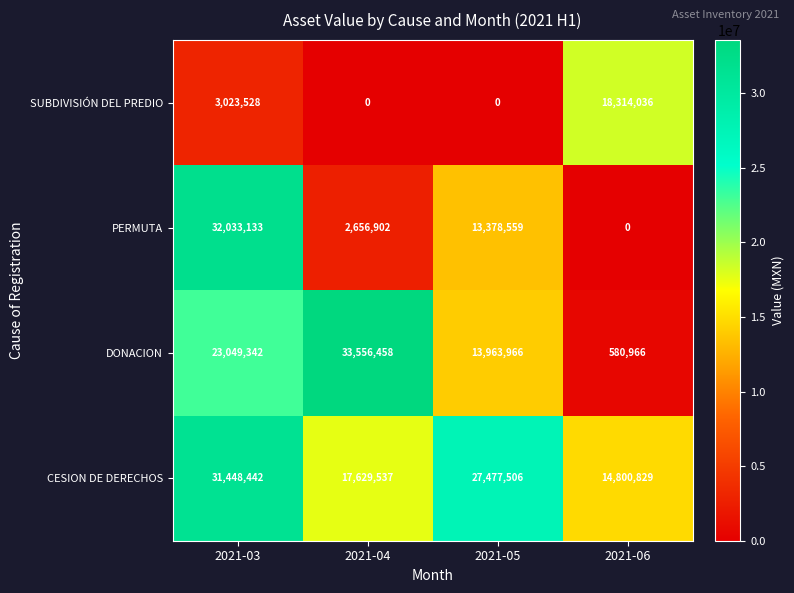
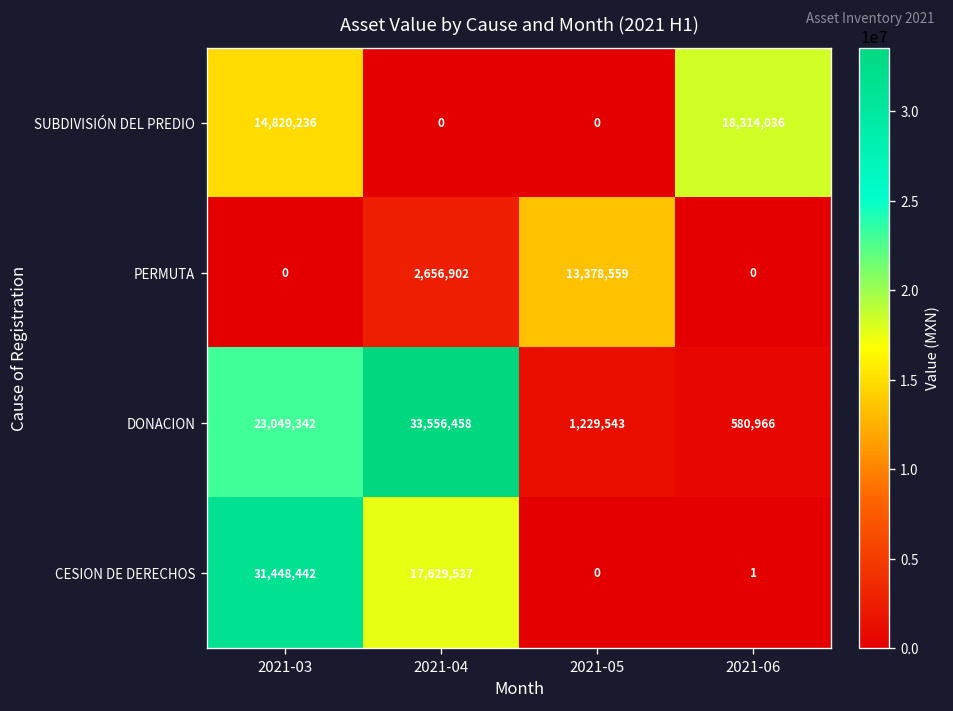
  {
    "SUBDIVISIÓN DEL PREDIO": {
-     "2021-03": "3,023,528",
+     "2021-03": "14,820,236",
      "2021-04": "0",
      "2021-05": "0",
      "2021-06": "18,314,036"
    },
    "PERMUTA": {
-     "2021-03": "32,033,133",
+     "2021-03": "0",
      "2021-04": "2,656,902",
      "2021-05": "13,378,559",
      "2021-06": "0"
    },
    "DONACION": {
      "2021-03": "23,049,342",
      "2021-04": "33,556,458",
-     "2021-05": "13,963,966",
+     "2021-05": "1,229,543",
      "2021-06": "580,966"
    },
    "CESION DE DERECHOS": {
      "2021-03": "31,448,442",
      "2021-04": "17,629,537",
-     "2021-05": "27,477,506",
-     "2021-06": "14,800,829"
+     "2021-05": "0",
+     "2021-06": "1"
    }
  }
